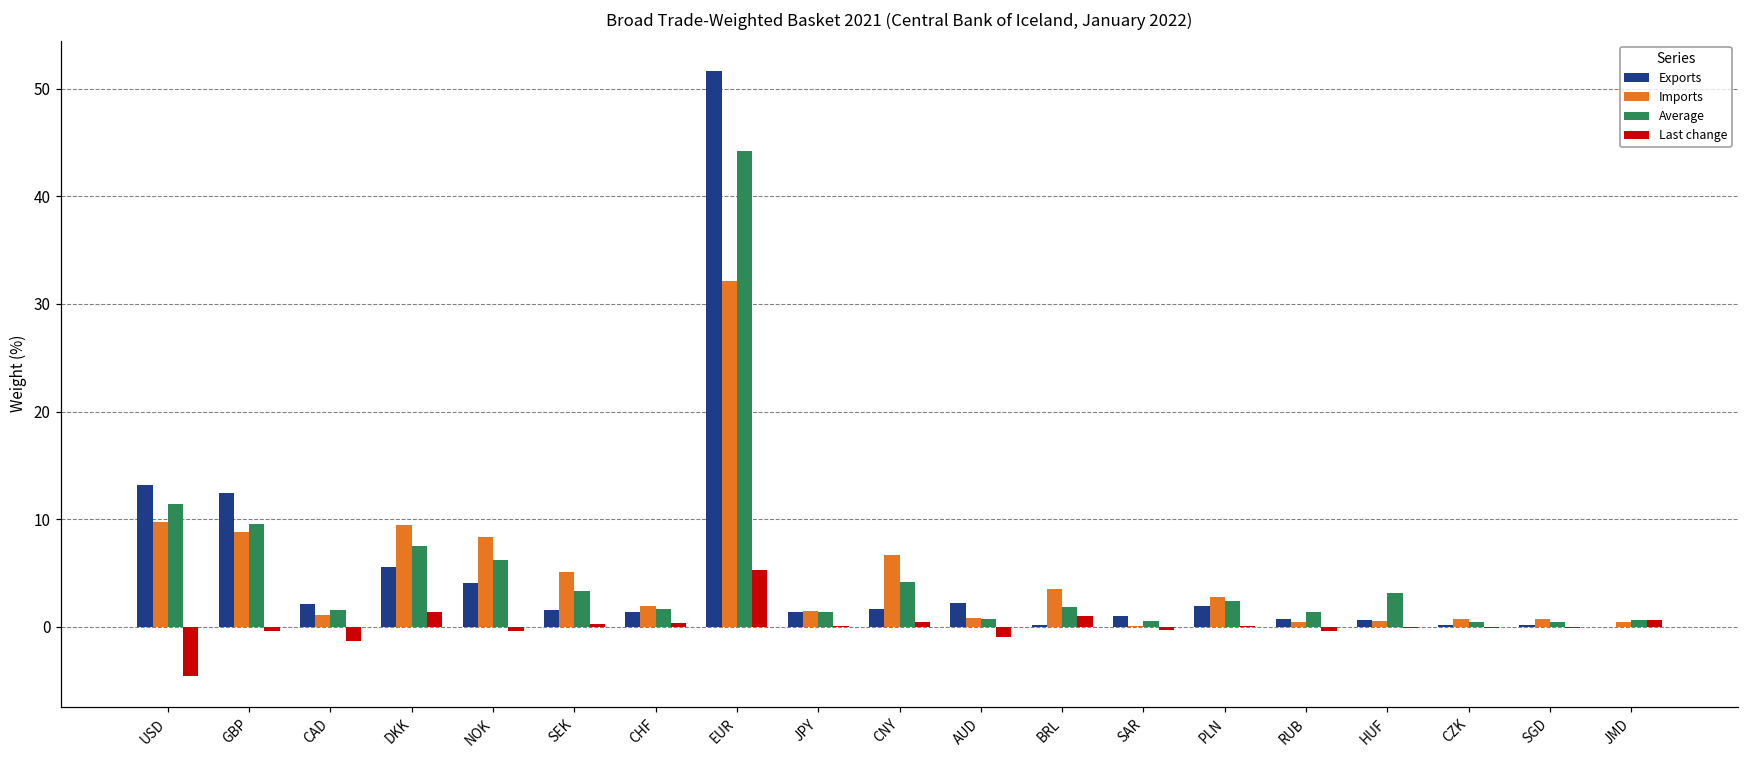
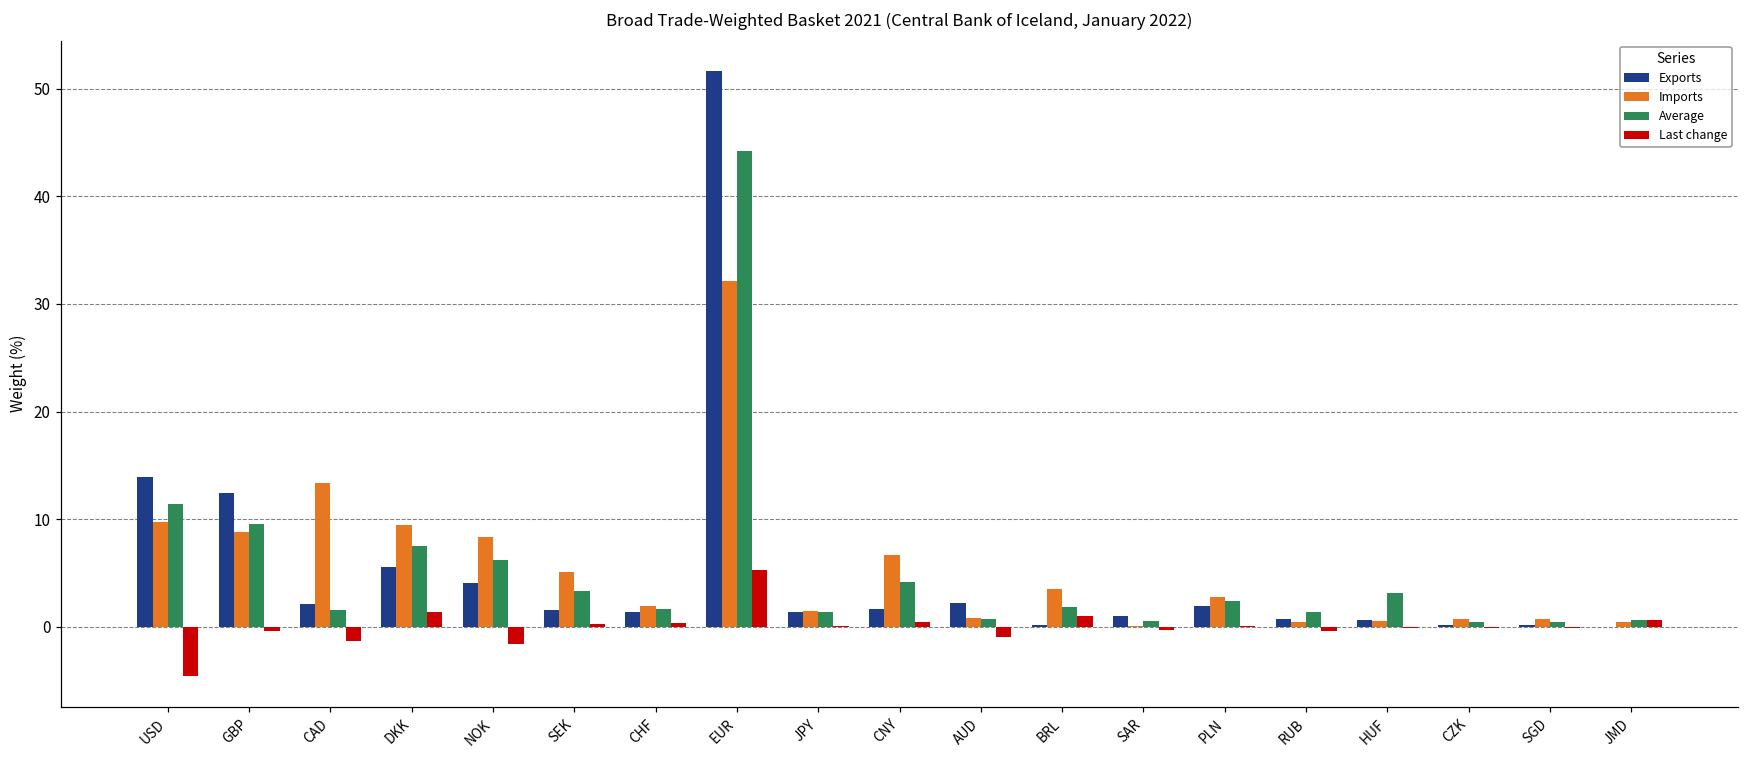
  {
    "Exports": {
-     "USD": 13,
+     "USD": 14,
      "GBP": 12,
      "CAD": 2,
      "DKK": 6,
      "NOK": 4,
      "SEK": 2,
      "CHF": 1,
      "EUR": 52,
      "JPY": 1,
      "CNY": 2,
      "AUD": 2,
      "SAR": 1,
      "PLN": 2,
      "RUB": 1,
      "HUF": 1,
      "JMD": 0
    },
    "Imports": {
      "USD": 10,
      "GBP": 9,
-     "CAD": 1,
+     "CAD": 13,
      "DKK": 9,
      "NOK": 8,
      "SEK": 5,
      "CHF": 2,
      "EUR": 32,
      "JPY": 1,
      "CNY": 7,
      "AUD": 1,
      "BRL": 4,
      "PLN": 3,
      "RUB": 0,
      "HUF": 1,
      "CZK": 1,
      "SGD": 1,
      "JMD": 0
    },
    "Average": {
      "USD": 11,
      "GBP": 10,
      "CAD": 2,
      "DKK": 8,
      "NOK": 6,
      "SEK": 3,
      "CHF": 2,
      "EUR": 44,
      "JPY": 1,
      "CNY": 4,
      "AUD": 1,
      "BRL": 2,
      "SAR": 1,
      "PLN": 2,
      "RUB": 1,
      "HUF": 3,
      "CZK": 0,
      "SGD": 0,
      "JMD": 1
    },
    "Last change": {
      "USD": -5,
      "GBP": 0,
      "CAD": -1,
      "DKK": 1,
-     "NOK": 0,
+     "NOK": -2,
      "CHF": 0,
      "EUR": 5,
      "CNY": 0,
      "AUD": -1,
      "BRL": 1,
      "SAR": 0,
      "RUB": 0,
      "JMD": 1
    }
  }
